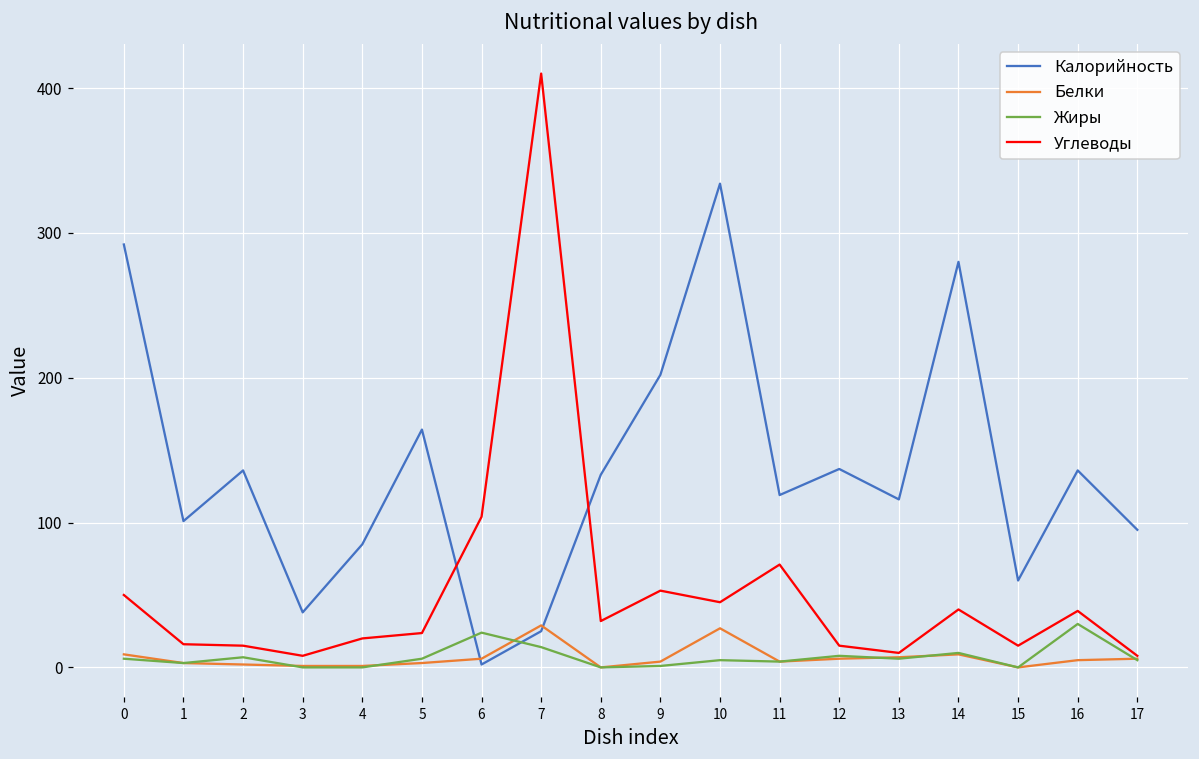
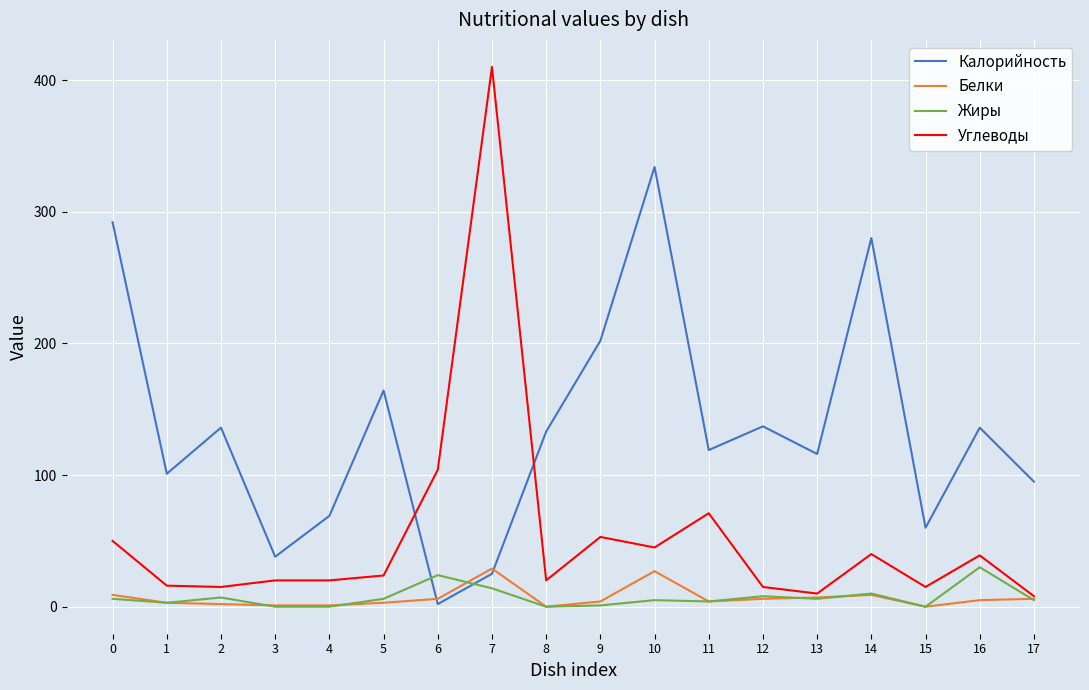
  {
    "Калорийность": {
      "0": 292,
      "1": 101,
      "2": 136,
      "3": 38,
-     "4": 85,
+     "4": 69,
      "5": 164,
      "6": 2,
      "7": 25,
      "8": 133,
      "9": 202,
      "10": 334,
      "11": 119,
      "12": 137,
      "13": 116,
      "14": 280,
      "15": 60,
      "16": 136,
      "17": 95
    },
    "Белки": {
      "0": 9,
      "2": 2,
      "5": 3,
      "6": 6,
      "7": 29,
      "9": 4,
      "10": 27,
      "12": 6,
      "16": 5
    },
    "Жиры": {
      "0": 6,
      "2": 7,
      "5": 6,
      "6": 24,
      "7": 14,
      "9": 1,
      "10": 5,
      "12": 8,
      "16": 30
    },
    "Углеводы": {
      "0": 50,
      "1": 16,
      "2": 15,
-     "3": 8,
+     "3": 20,
      "4": 20,
      "5": 24,
      "6": 104,
      "7": 410,
-     "8": 32,
+     "8": 20,
      "9": 53,
      "10": 45,
      "11": 71,
      "12": 15,
      "13": 10,
      "14": 40,
      "15": 15,
      "16": 39,
      "17": 8
    }
  }
